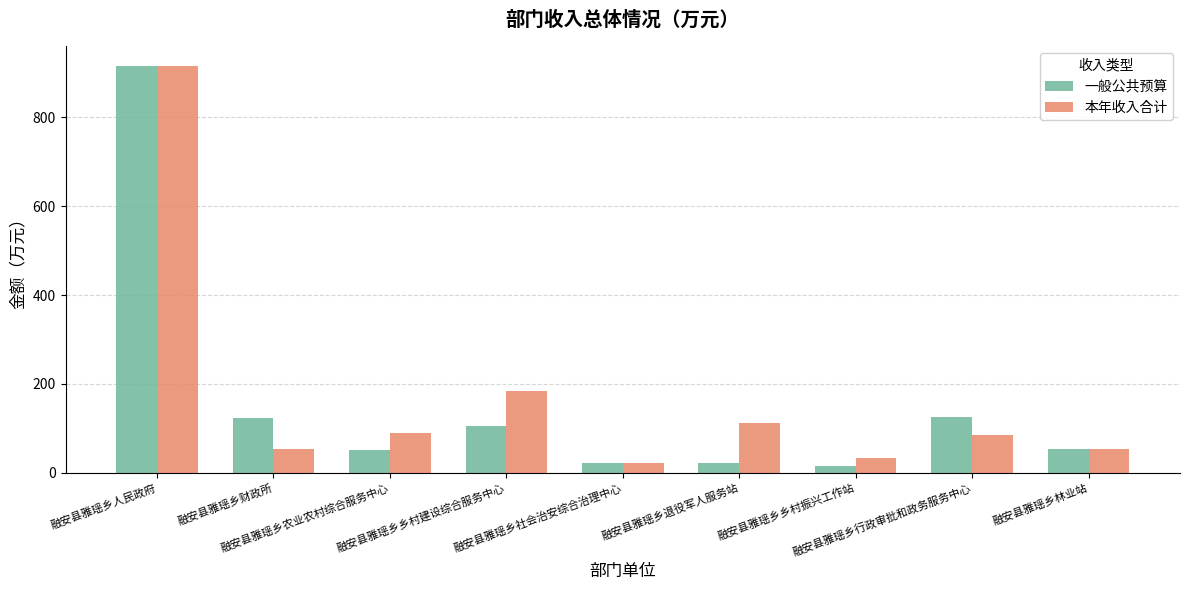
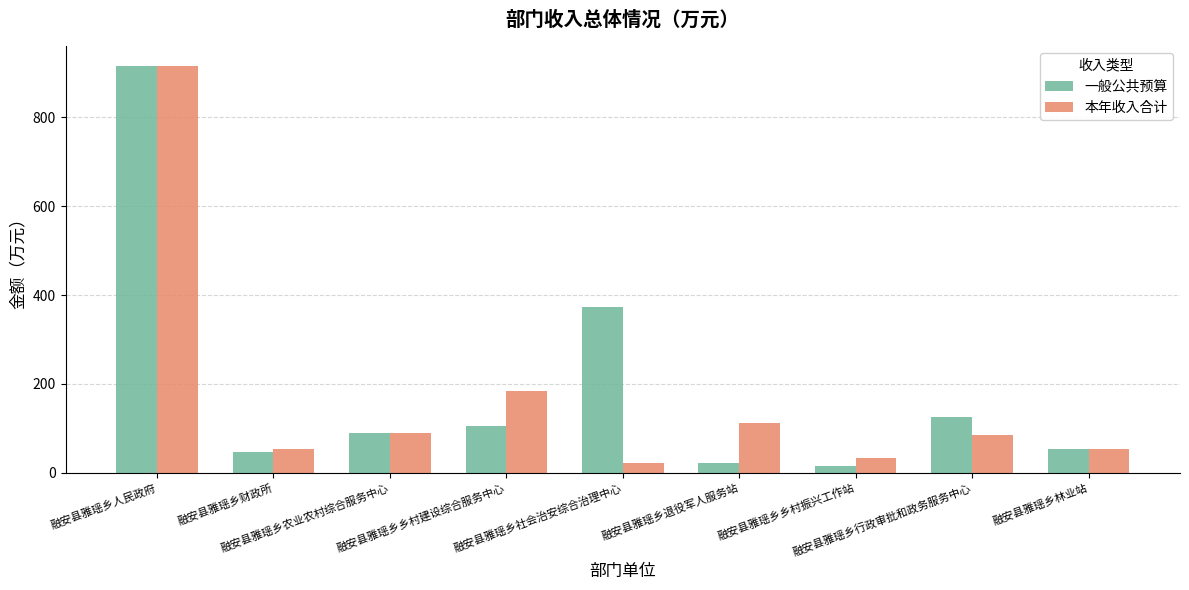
  {
    "一般公共预算": {
      "融安县雅瑶乡人民政府": 910,
-     "融安县雅瑶乡财政所": 120,
-     "融安县雅瑶乡农业农村综合服务中心": 50,
+     "融安县雅瑶乡财政所": 50,
+     "融安县雅瑶乡农业农村综合服务中心": 90,
      "融安县雅瑶乡乡村建设综合服务中心": 110,
-     "融安县雅瑶乡社会治安综合治理中心": 20,
+     "融安县雅瑶乡社会治安综合治理中心": 370,
      "融安县雅瑶乡退役军人服务站": 20,
      "融安县雅瑶乡乡村振兴工作站": 10,
      "融安县雅瑶乡行政审批和政务服务中心": 130,
      "融安县雅瑶乡林业站": 50
    },
    "本年收入合计": {
      "融安县雅瑶乡人民政府": 910,
      "融安县雅瑶乡财政所": 50,
      "融安县雅瑶乡农业农村综合服务中心": 90,
      "融安县雅瑶乡乡村建设综合服务中心": 190,
      "融安县雅瑶乡社会治安综合治理中心": 20,
      "融安县雅瑶乡退役军人服务站": 110,
      "融安县雅瑶乡乡村振兴工作站": 30,
      "融安县雅瑶乡行政审批和政务服务中心": 80,
      "融安县雅瑶乡林业站": 50
    }
  }
